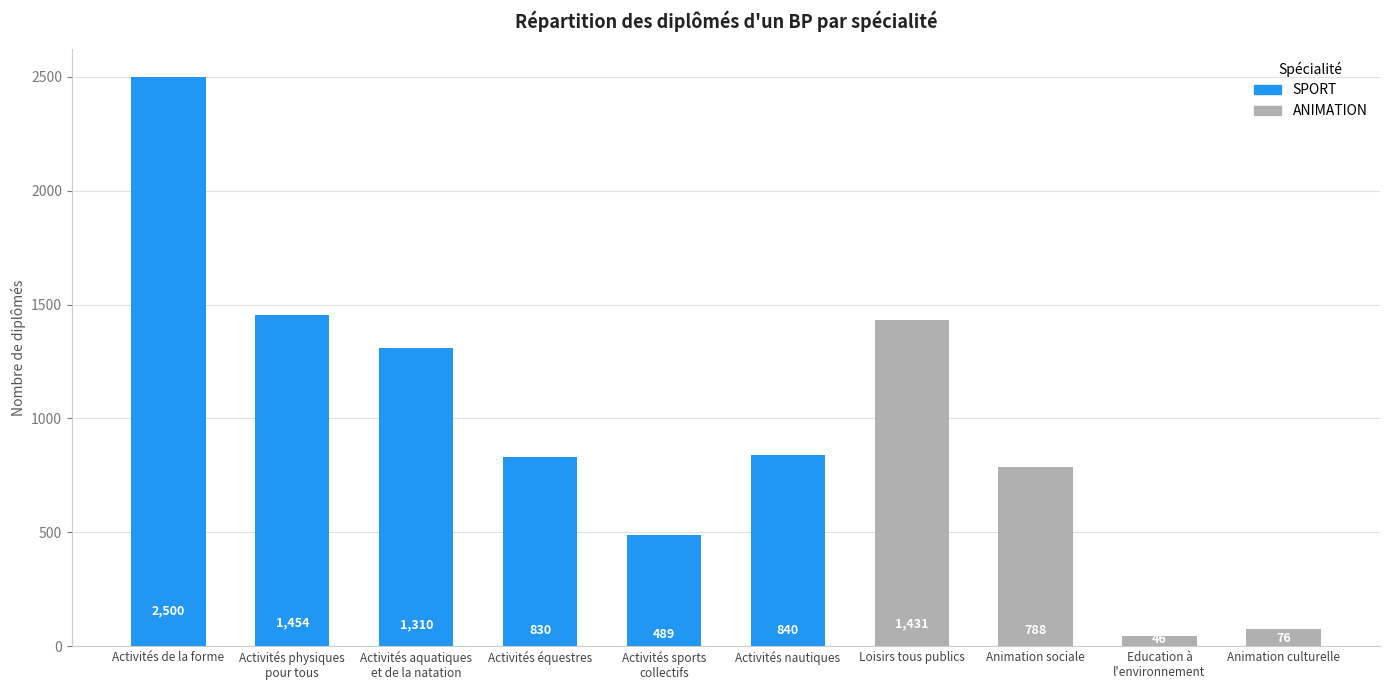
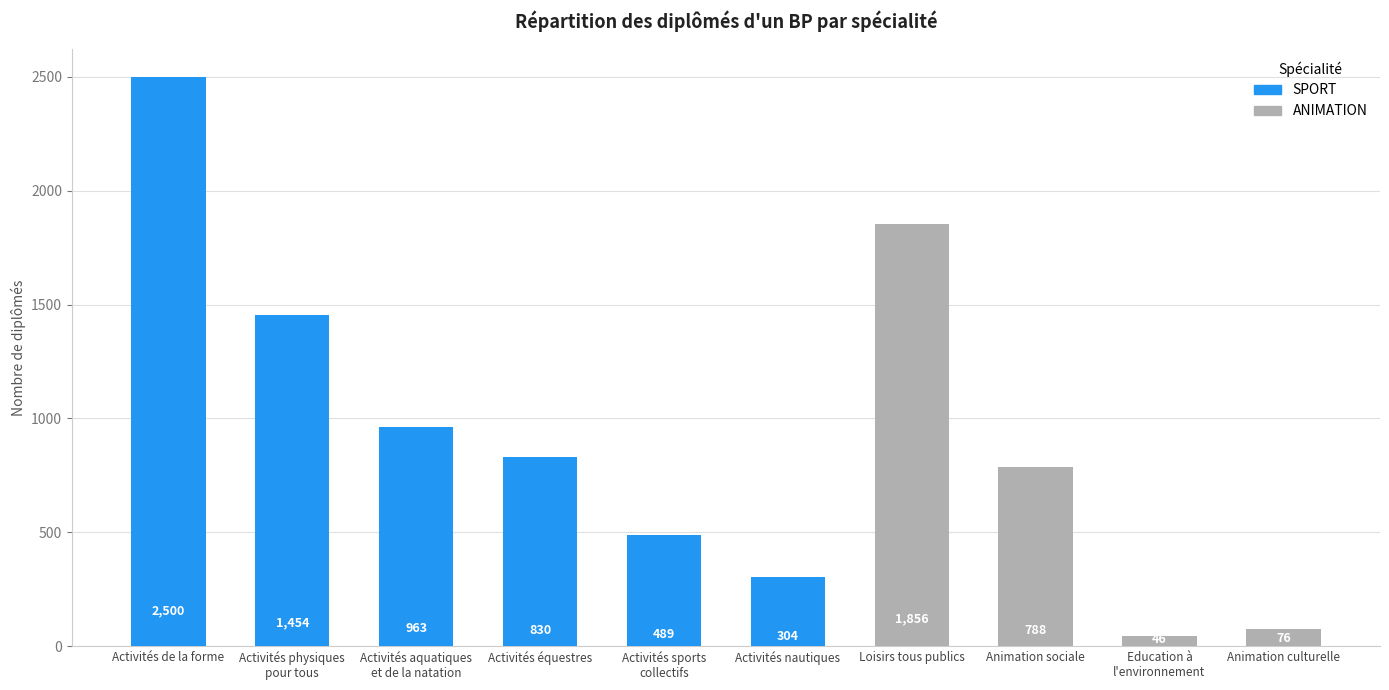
  {
    "Activités de la forme": "2,500",
    "Activités physiques pour tous": "1,454",
-   "Activités aquatiques et de la natation": "1,310",
+   "Activités aquatiques et de la natation": "963",
    "Activités équestres": "830",
    "Activités sports collectifs": "489",
-   "Activités nautiques": "840",
-   "Loisirs tous publics": "1,431",
+   "Activités nautiques": "304",
+   "Loisirs tous publics": "1,856",
    "Animation sociale": "788",
    "Education à l'environnement": "46",
    "Animation culturelle": "76"
  }
